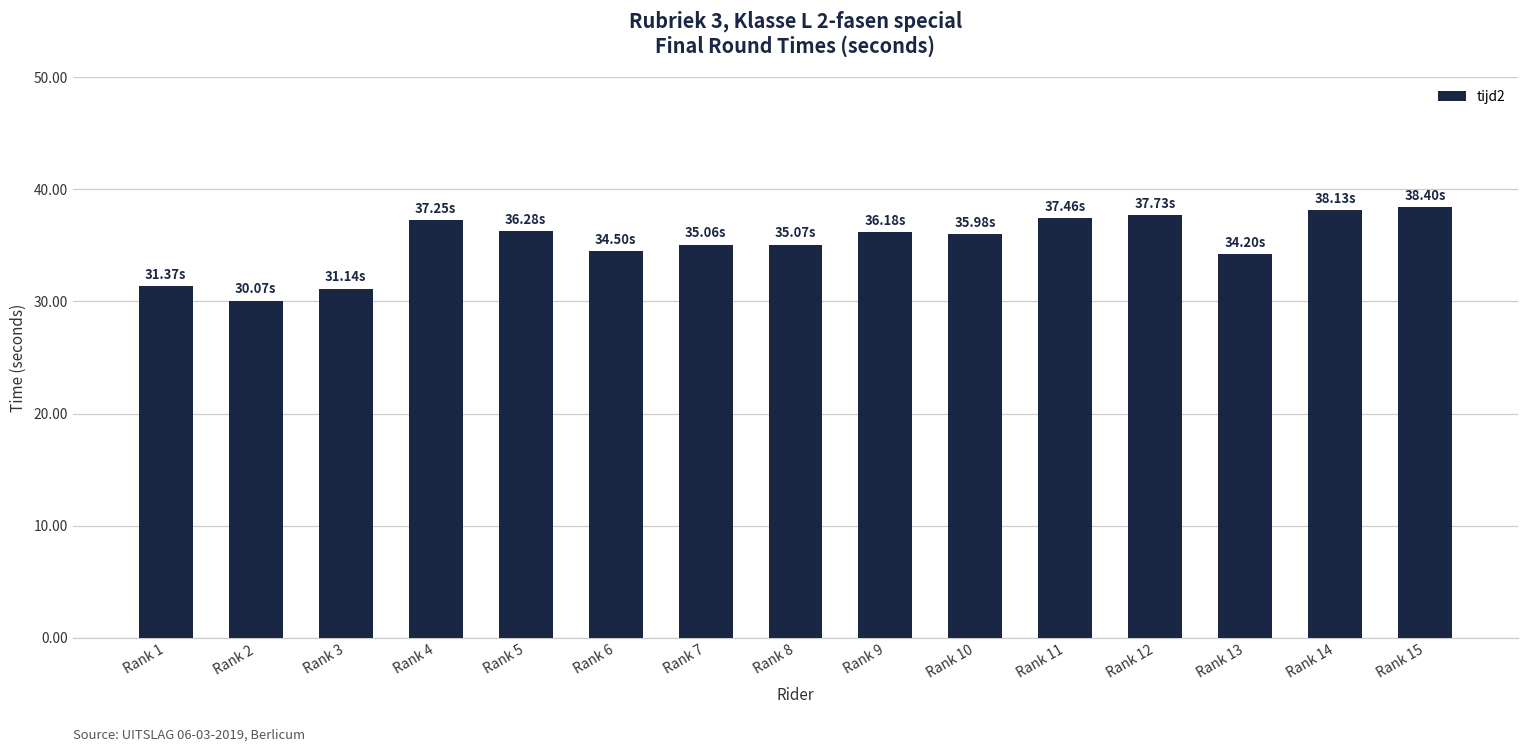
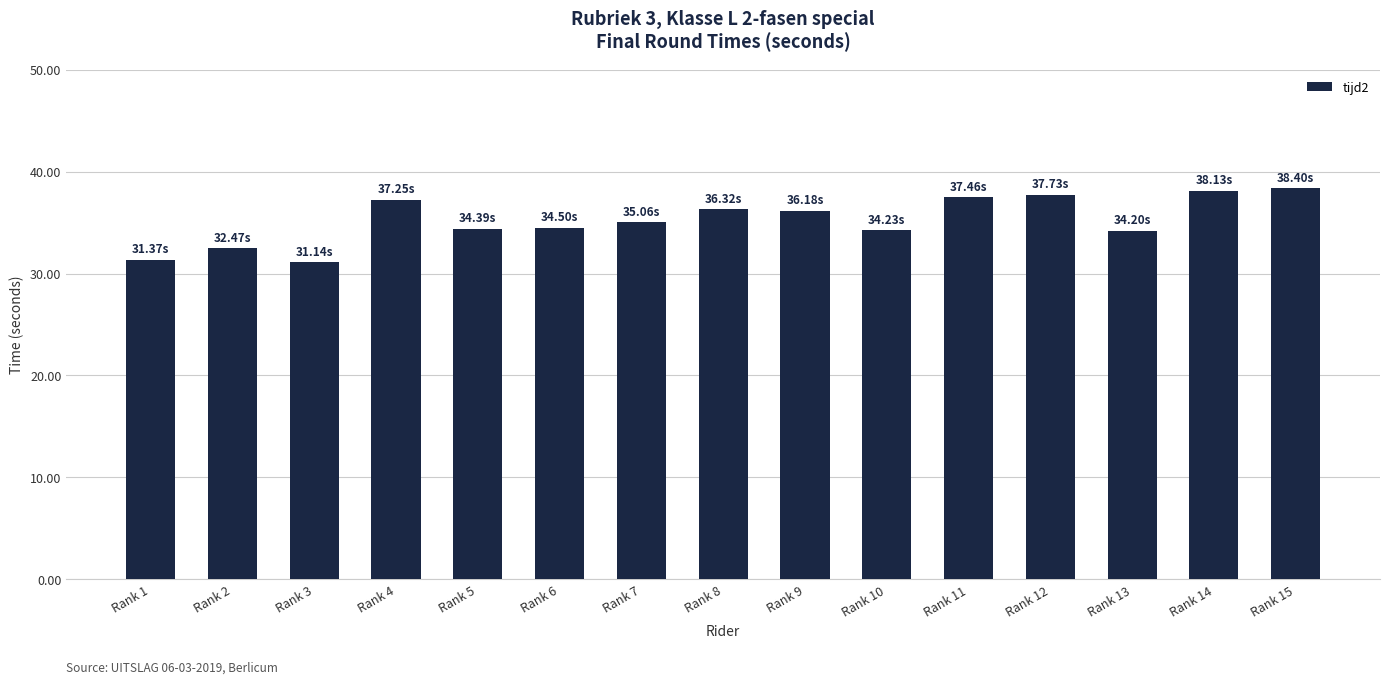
  {
    "Rank 1": "31.37s",
-   "Rank 2": "30.07s",
+   "Rank 2": "32.47s",
    "Rank 3": "31.14s",
    "Rank 4": "37.25s",
-   "Rank 5": "36.28s",
+   "Rank 5": "34.39s",
    "Rank 6": "34.50s",
    "Rank 7": "35.06s",
-   "Rank 8": "35.07s",
+   "Rank 8": "36.32s",
    "Rank 9": "36.18s",
-   "Rank 10": "35.98s",
+   "Rank 10": "34.23s",
    "Rank 11": "37.46s",
    "Rank 12": "37.73s",
    "Rank 13": "34.20s",
    "Rank 14": "38.13s",
    "Rank 15": "38.40s"
  }
